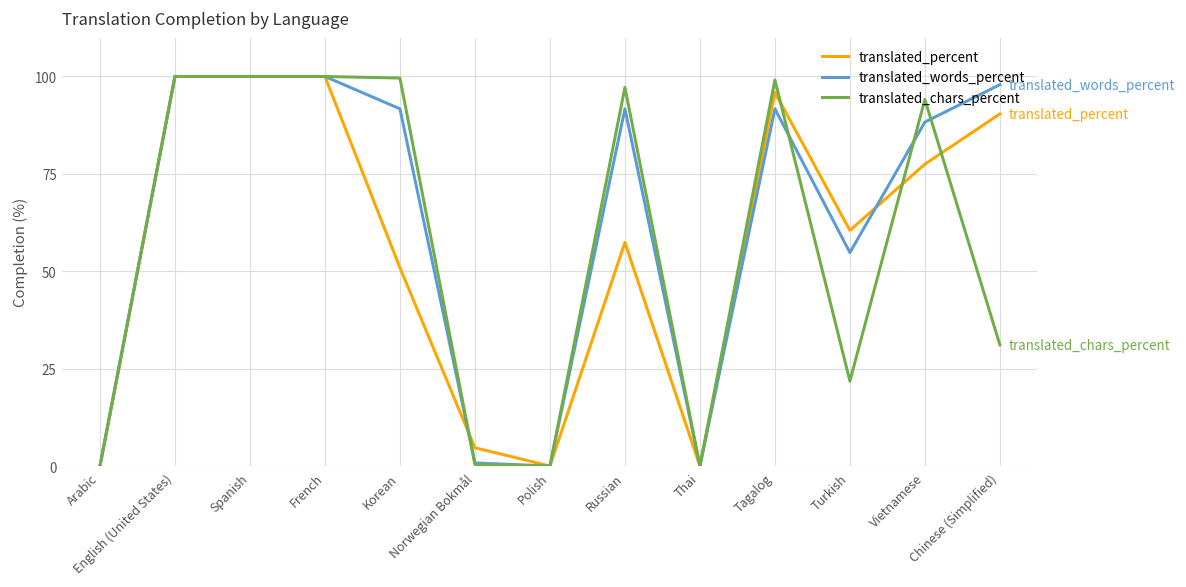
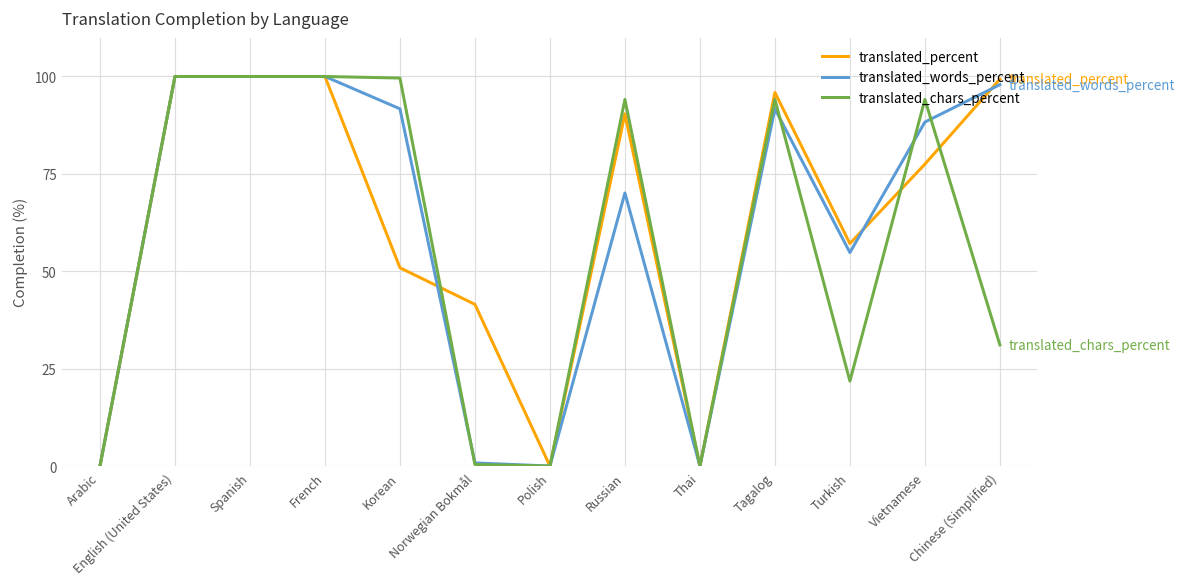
  {
    "translated_percent": {
      "Korean": 51,
-     "Norwegian Bokmål": 5,
-     "Russian": 57,
+     "Norwegian Bokmål": 42,
+     "Russian": 90,
      "Tagalog": 96,
-     "Turkish": 61,
+     "Turkish": 57,
      "Vietnamese": 78,
-     "Chinese (Simplified)": 90
+     "Chinese (Simplified)": 99
    },
    "translated_words_percent": {
      "Korean": 92,
-     "Russian": 92,
+     "Russian": 70,
      "Tagalog": 92,
      "Turkish": 55,
      "Vietnamese": 88,
      "Chinese (Simplified)": 98
    },
    "translated_chars_percent": {
      "Korean": 100,
-     "Russian": 97,
-     "Tagalog": 99,
+     "Russian": 94,
+     "Tagalog": 94,
      "Turkish": 22,
      "Vietnamese": 94,
      "Chinese (Simplified)": 31
    }
  }
